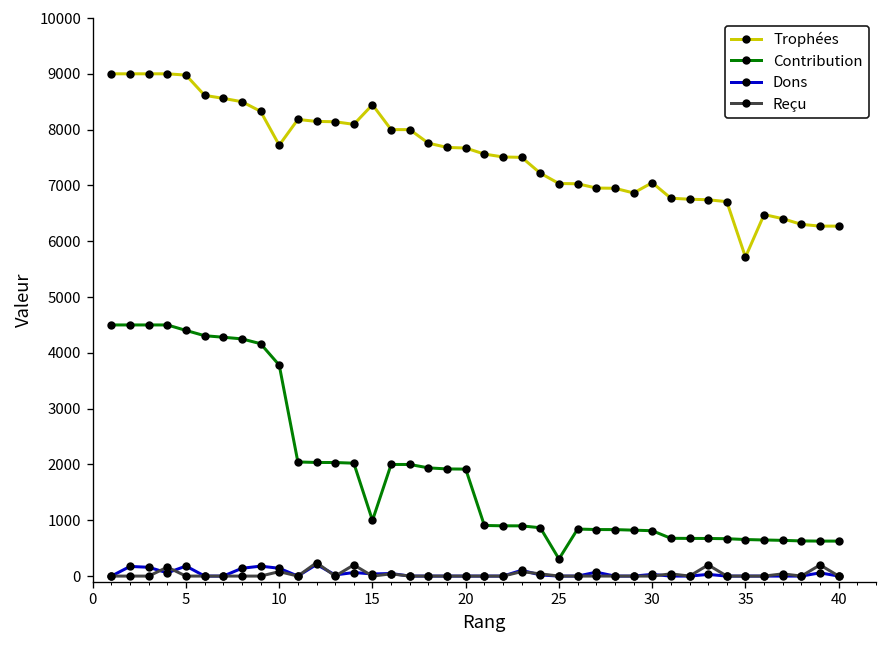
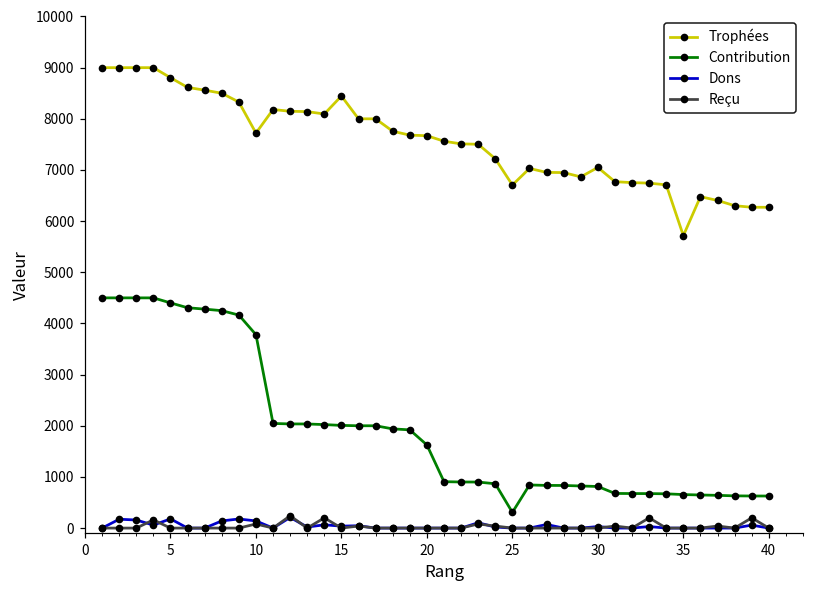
  {
    "Trophées": {
-     "5": 9000,
+     "5": 8800,
      "10": 7700,
      "15": 8400,
      "20": 7700,
-     "25": 7000,
+     "25": 6700,
      "30": 7000,
      "35": 5700,
      "40": 6300
    },
    "Contribution": {
      "5": 4400,
      "10": 3800,
-     "15": 1000,
-     "20": 1900,
+     "15": 2000,
+     "20": 1600,
      "25": 300,
      "30": 800,
      "35": 700,
      "40": 600
    },
    "Dons": {
      "5": 200,
      "10": 100
    },
    "Reçu": {
      "5": 0,
      "10": 100
    }
  }
